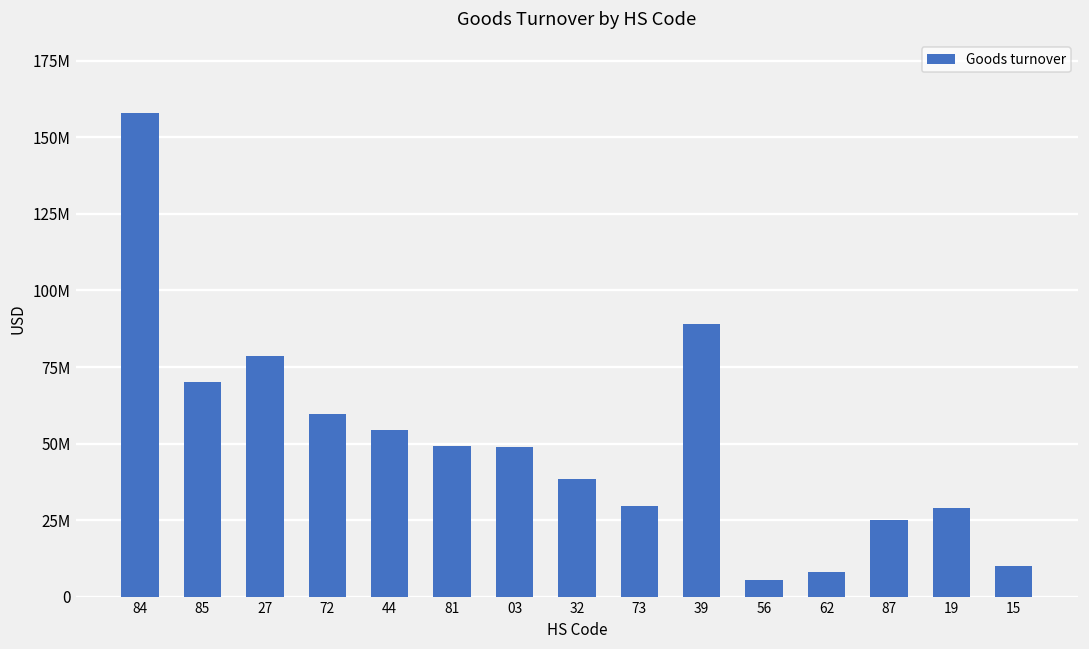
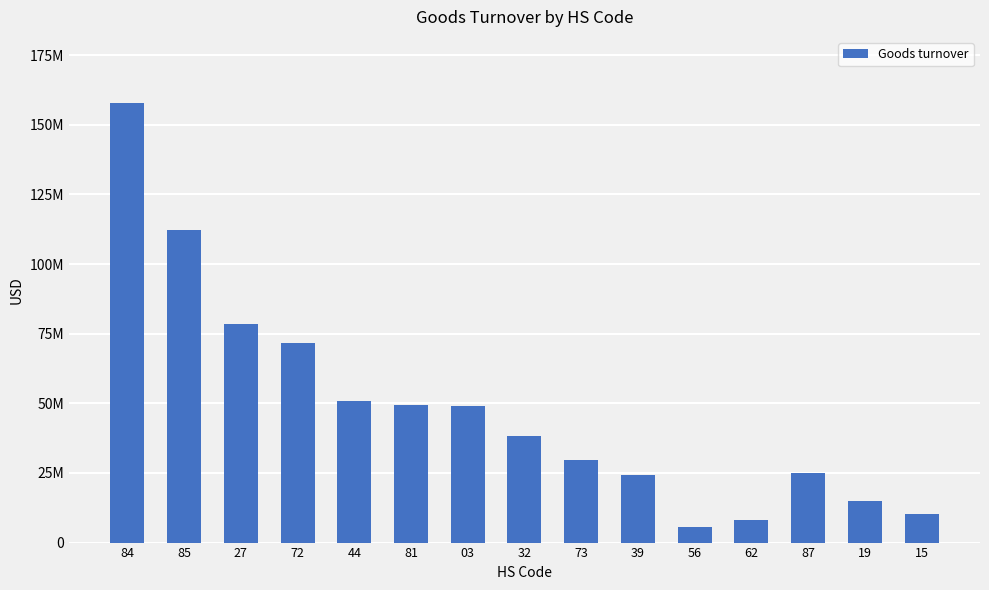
  {
    "84": 158000000,
-   "85": 70000000,
+   "85": 112000000,
    "27": 79000000,
-   "72": 60000000,
-   "44": 54000000,
+   "72": 72000000,
+   "44": 51000000,
    "81": 49000000,
    "03": 49000000,
    "32": 38000000,
    "73": 30000000,
-   "39": 89000000,
+   "39": 24000000,
    "56": 6000000,
    "62": 8000000,
    "87": 25000000,
-   "19": 29000000,
+   "19": 15000000,
    "15": 10000000
  }
